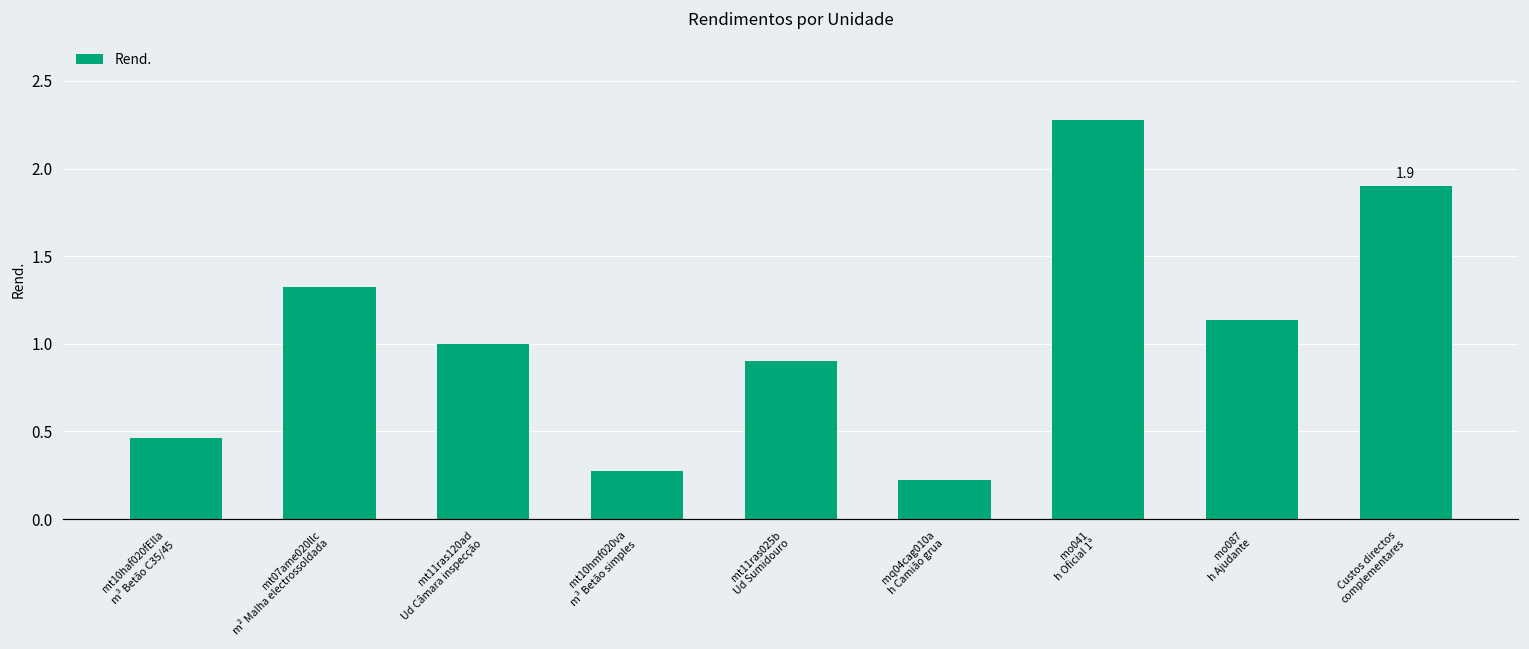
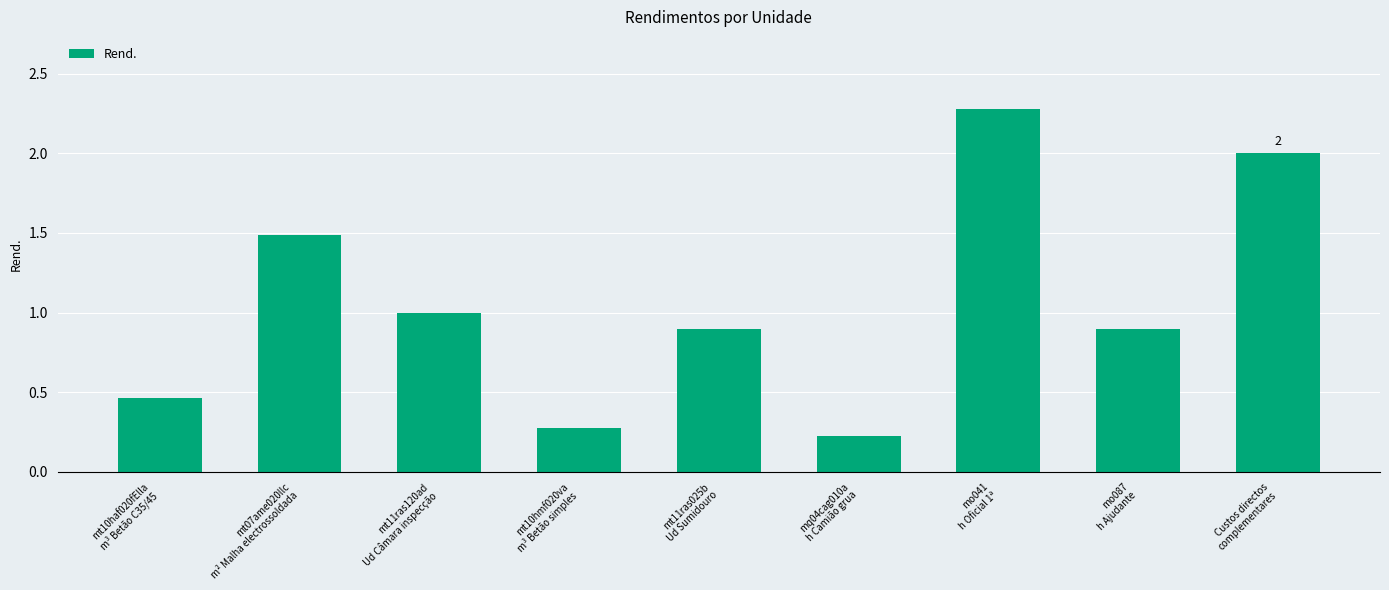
  {
-   "mt07ame020llc m² Malha electrossoldada": 1.33,
-   "mo087 h Ajudante": 1.14,
-   "Custos directos complementares": 1.9
+   "mt07ame020llc m² Malha electrossoldada": 1.49,
+   "mo087 h Ajudante": 0.90,
+   "Custos directos complementares": 2
  }
